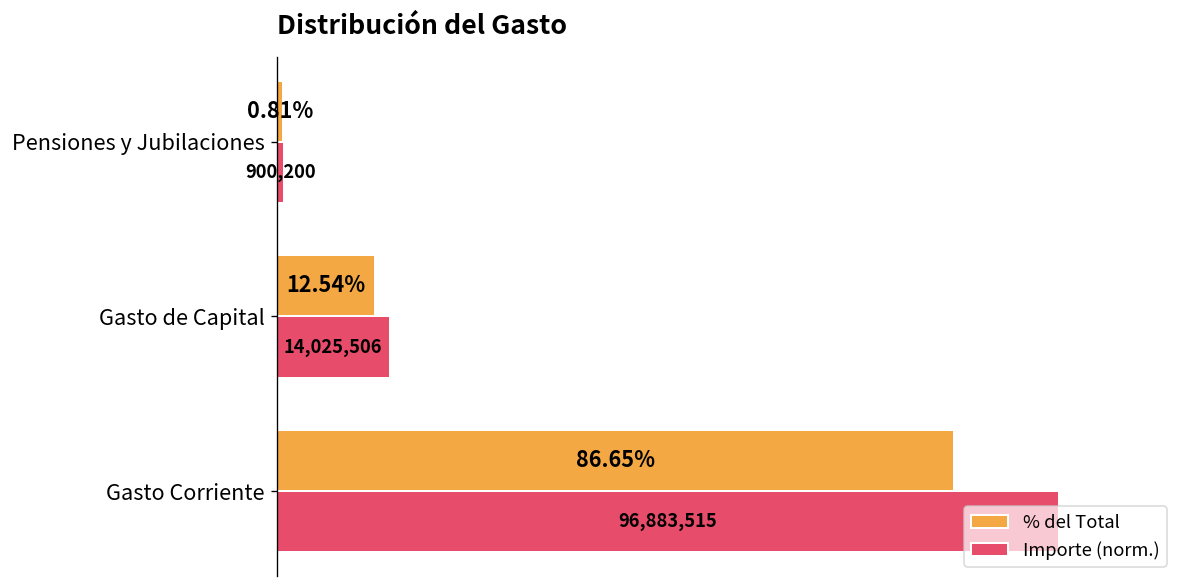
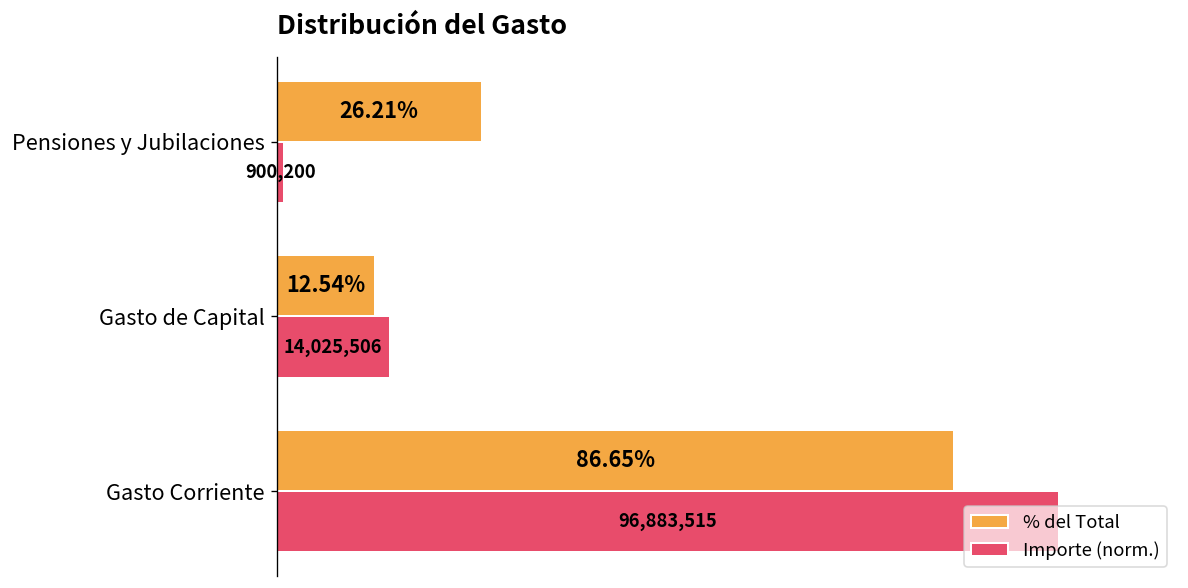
  {
    "% del Total": {
-     "Pensiones y Jubilaciones": "0.81%",
+     "Pensiones y Jubilaciones": "26.21%",
      "Gasto de Capital": "12.54%",
      "Gasto Corriente": "86.65%"
    }
  }
